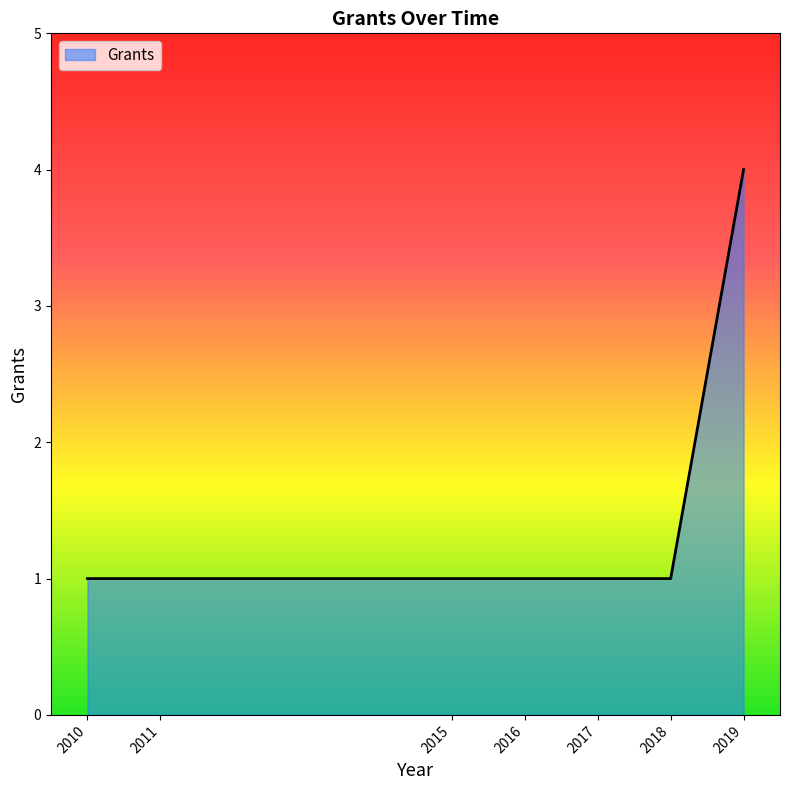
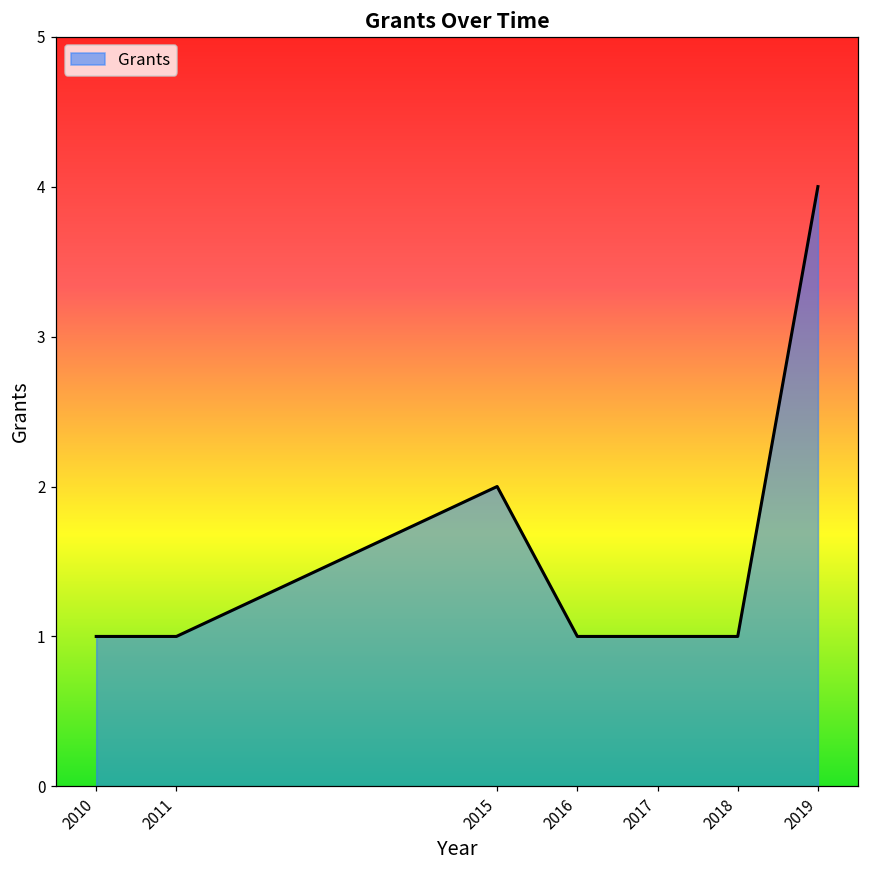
  {
    "2010": 1,
    "2011": 1,
-   "2015": 1,
+   "2015": 2,
    "2016": 1,
    "2017": 1,
    "2018": 1,
    "2019": 4
  }
